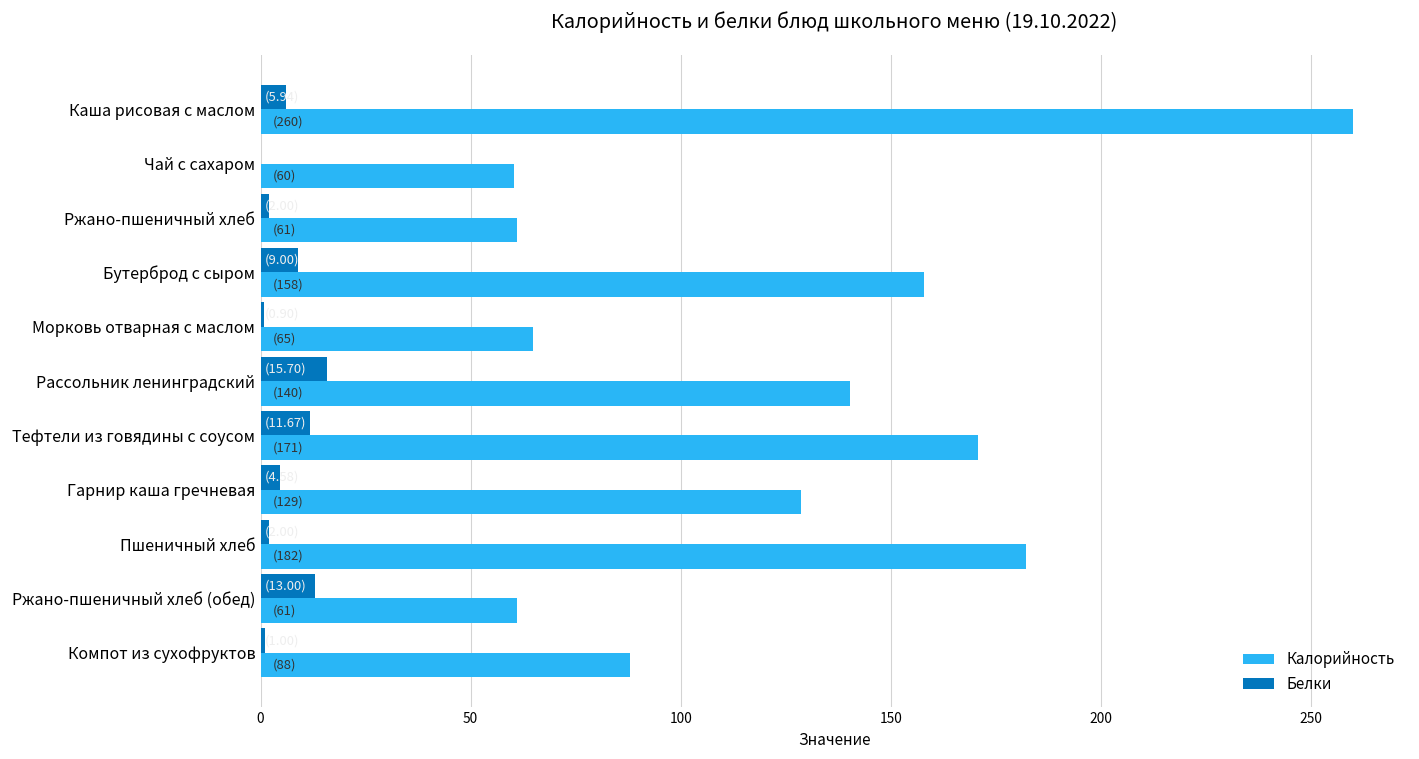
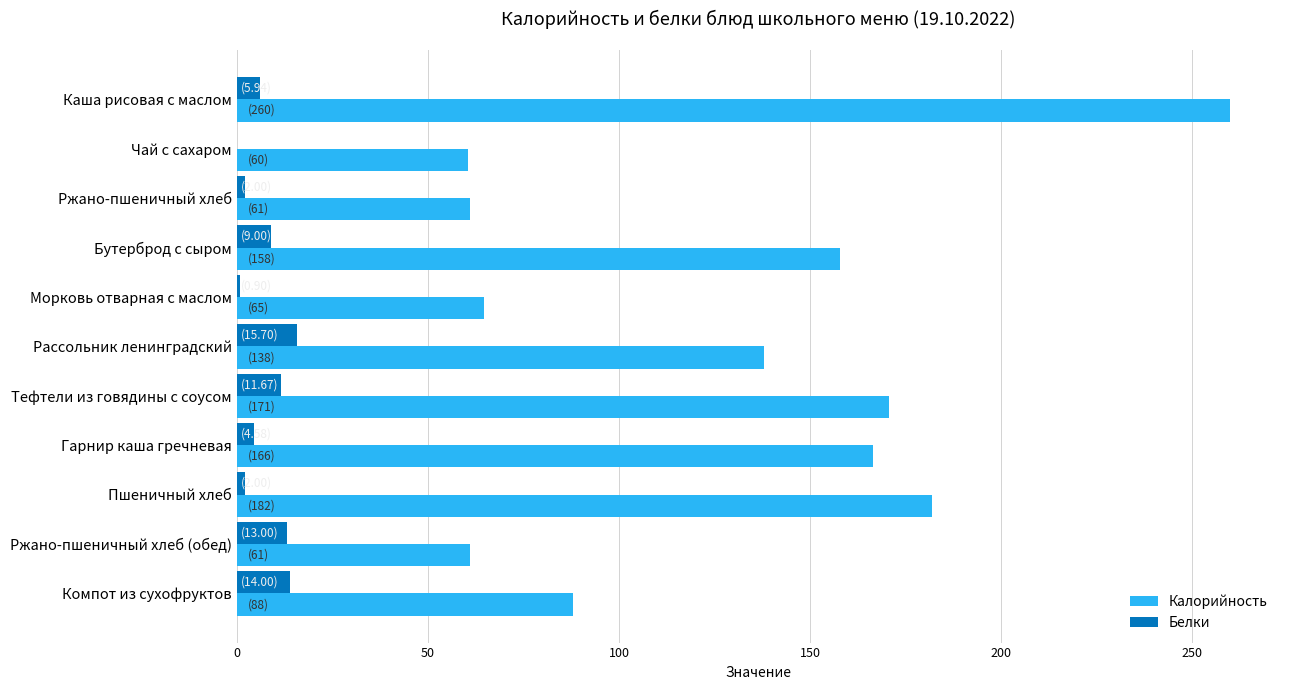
  {
    "Калорийность": {
      "Каша рисовая с маслом": "(260)",
      "Чай с сахаром": "(60)",
      "Ржано-пшеничный хлеб": "(61)",
      "Бутерброд с сыром": "(158)",
      "Морковь отварная с маслом": "(65)",
-     "Рассольник ленинградский": "(140)",
+     "Рассольник ленинградский": "(138)",
      "Тефтели из говядины с соусом": "(171)",
-     "Гарнир каша гречневая": "(129)",
+     "Гарнир каша гречневая": "(166)",
      "Пшеничный хлеб": "(182)",
      "Ржано-пшеничный хлеб (обед)": "(61)",
      "Компот из сухофруктов": "(88)"
    },
    "Белки": {
      "Чай с сахаром": "0",
      "Ржано-пшеничный хлеб": "2",
      "Морковь отварная с маслом": "1",
      "Гарнир каша гречневая": "5",
      "Пшеничный хлеб": "2",
-     "Компот из сухофруктов": "1"
+     "Компот из сухофруктов": "14"
    }
  }
